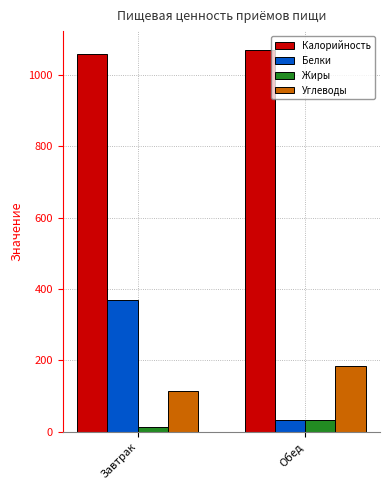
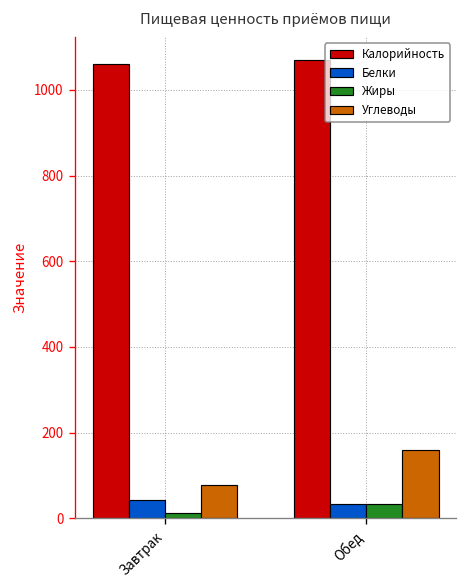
  {
    "Калорийность": {
      "Завтрак": 1060,
      "Обед": 1070
    },
    "Белки": {
-     "Завтрак": 370,
+     "Завтрак": 40,
      "Обед": 30
    },
    "Жиры": {
      "Завтрак": 10,
      "Обед": 30
    },
    "Углеводы": {
-     "Завтрак": 110,
-     "Обед": 180
+     "Завтрак": 80,
+     "Обед": 160
    }
  }
